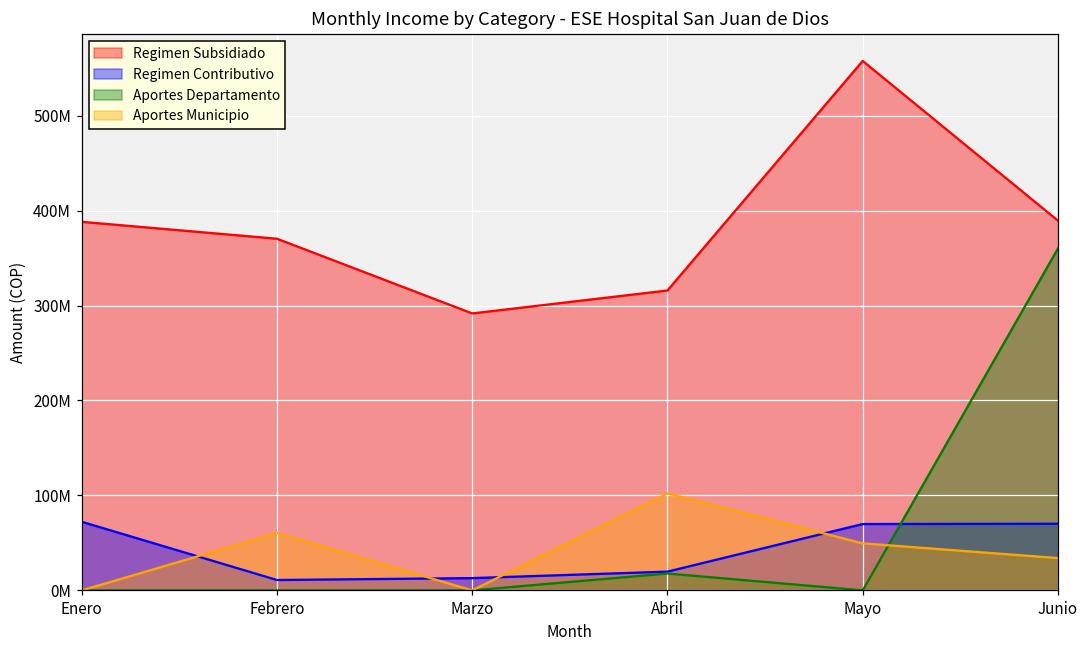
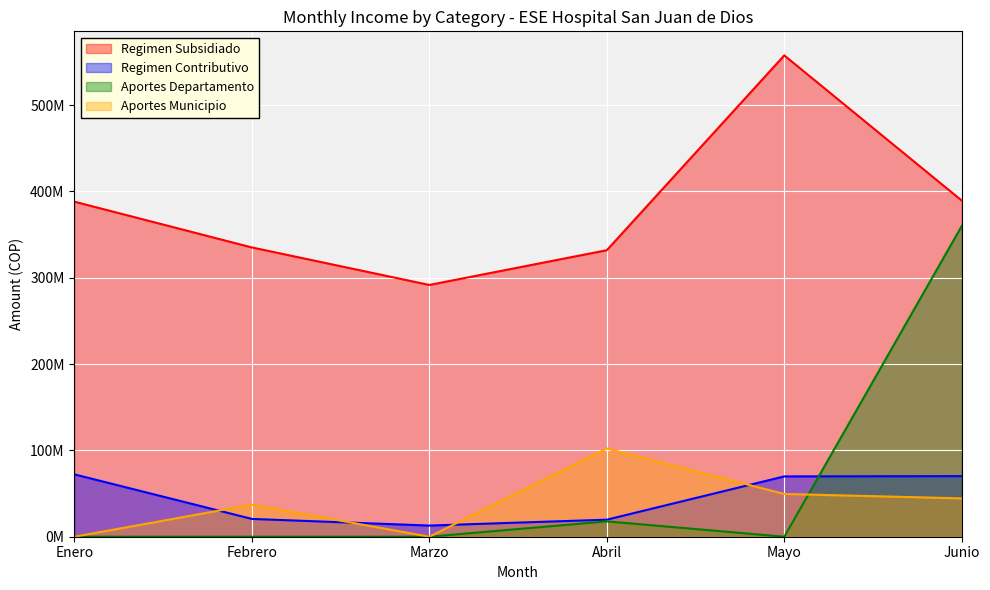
  {
    "Regimen Subsidiado": {
      "Enero": 390000000,
-     "Febrero": 370000000,
+     "Febrero": 340000000,
      "Marzo": 290000000,
-     "Abril": 320000000,
+     "Abril": 330000000,
      "Mayo": 560000000,
      "Junio": 390000000
    },
    "Regimen Contributivo": {
      "Enero": 70000000,
-     "Febrero": 10000000,
+     "Febrero": 20000000,
      "Marzo": 10000000,
      "Mayo": 70000000,
      "Junio": 70000000
    },
    "Aportes Departamento": {
      "Febrero": 0,
      "Mayo": 0,
      "Junio": 360000000
    },
    "Aportes Municipio": {
-     "Febrero": 60000000,
+     "Febrero": 40000000,
      "Abril": 100000000,
      "Mayo": 50000000,
-     "Junio": 30000000
+     "Junio": 40000000
    }
  }
